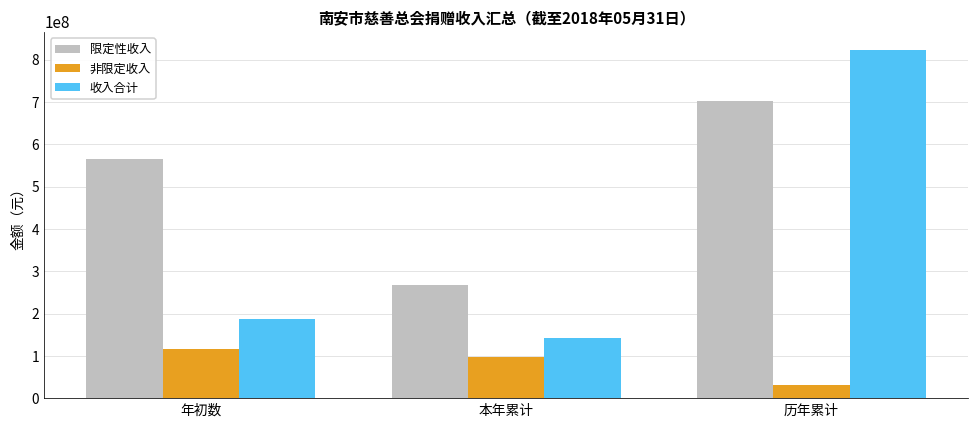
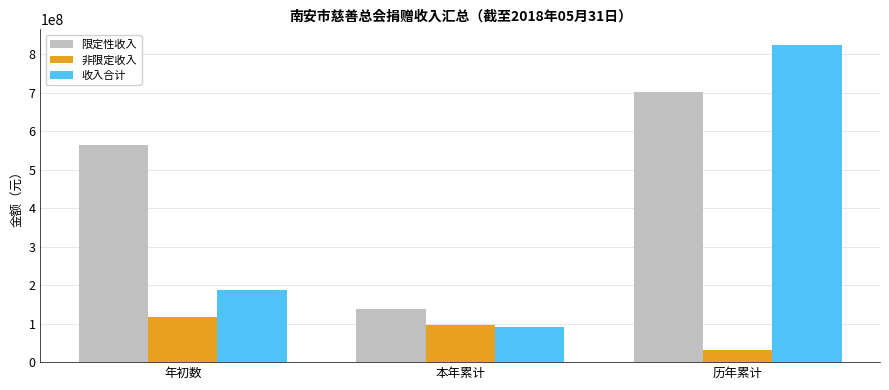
  {
    "限定性收入": {
      "年初数": 560000000,
-     "本年累计": 270000000,
+     "本年累计": 140000000,
      "历年累计": 700000000
    },
    "非限定收入": {
      "年初数": 120000000,
      "本年累计": 100000000,
      "历年累计": 30000000
    },
    "收入合计": {
      "年初数": 190000000,
-     "本年累计": 140000000,
+     "本年累计": 90000000,
      "历年累计": 820000000
    }
  }
